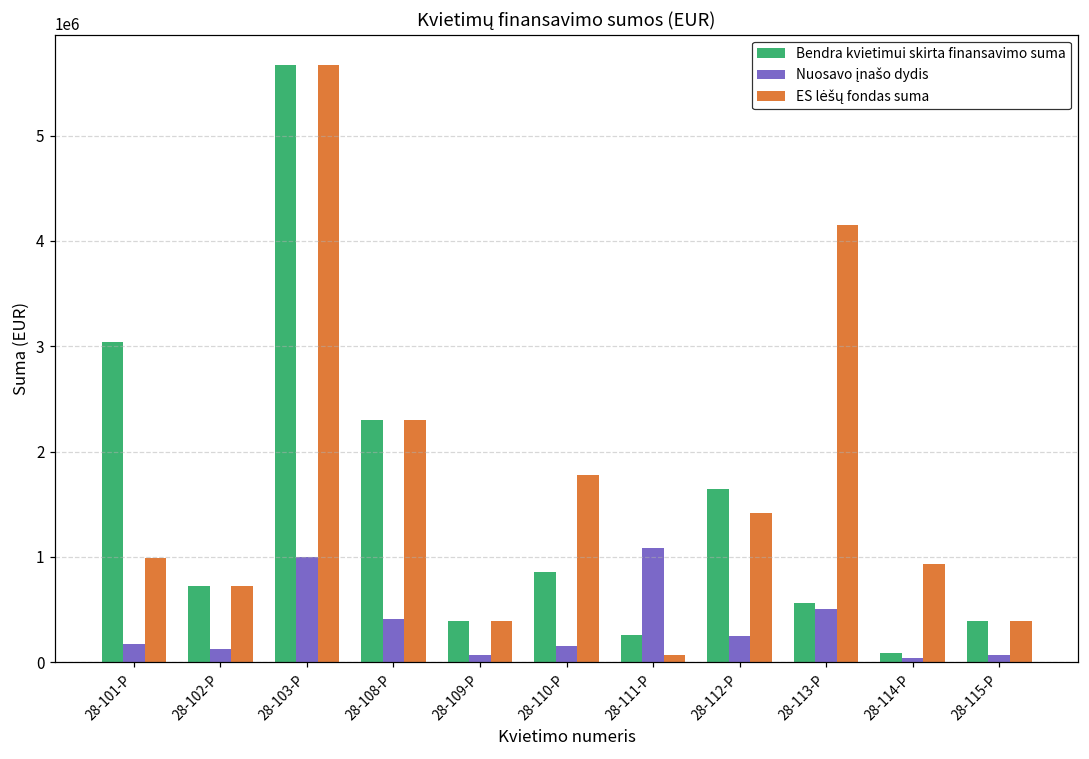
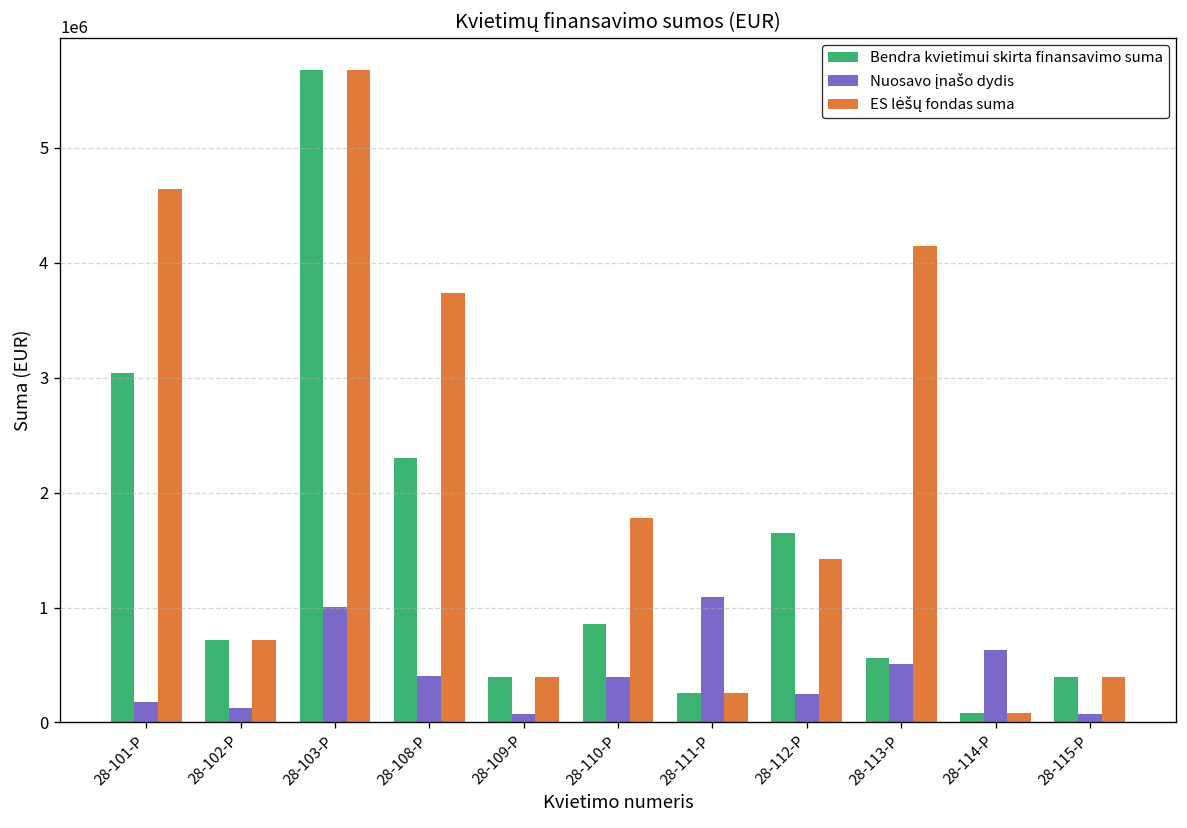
  {
    "Bendra kvietimui skirta finansavimo suma": {
      "28-101-P": 3000000,
      "28-102-P": 700000,
      "28-103-P": 5700000,
      "28-108-P": 2300000,
      "28-109-P": 400000,
      "28-110-P": 900000,
      "28-111-P": 300000,
      "28-112-P": 1600000,
      "28-113-P": 600000,
      "28-114-P": 100000,
      "28-115-P": 400000
    },
    "Nuosavo įnašo dydis": {
      "28-101-P": 200000,
      "28-102-P": 100000,
      "28-103-P": 1000000,
      "28-108-P": 400000,
      "28-109-P": 100000,
-     "28-110-P": 200000,
+     "28-110-P": 400000,
      "28-111-P": 1100000,
      "28-112-P": 300000,
      "28-113-P": 500000,
-     "28-114-P": 0,
+     "28-114-P": 600000,
      "28-115-P": 100000
    },
    "ES lėšų fondas suma": {
-     "28-101-P": 1000000,
+     "28-101-P": 4600000,
      "28-102-P": 700000,
      "28-103-P": 5700000,
-     "28-108-P": 2300000,
+     "28-108-P": 3700000,
      "28-109-P": 400000,
      "28-110-P": 1800000,
-     "28-111-P": 100000,
+     "28-111-P": 300000,
      "28-112-P": 1400000,
      "28-113-P": 4100000,
-     "28-114-P": 900000,
+     "28-114-P": 100000,
      "28-115-P": 400000
    }
  }
